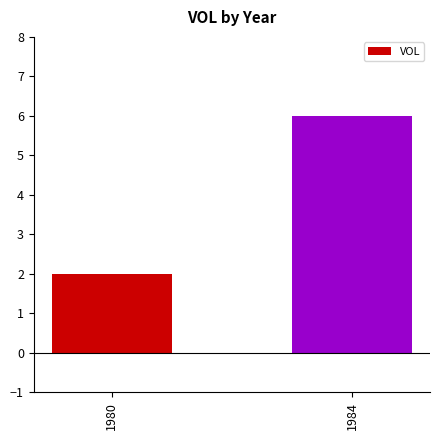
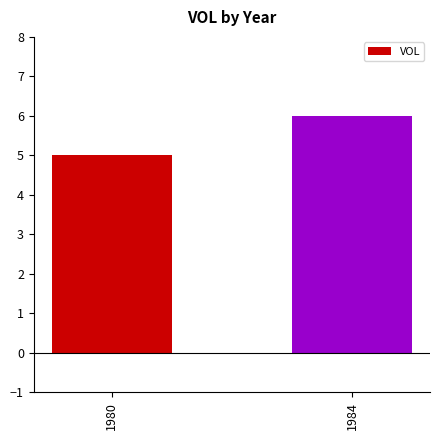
  {
-   "1980": 2,
+   "1980": 5,
    "1984": 6
  }
